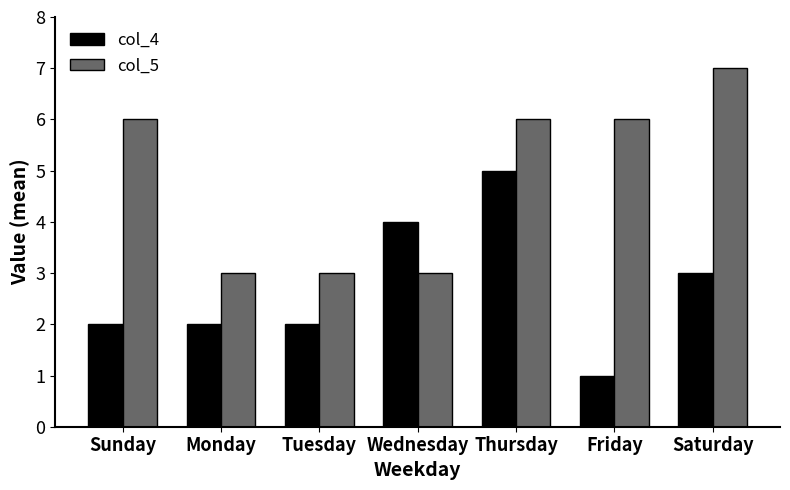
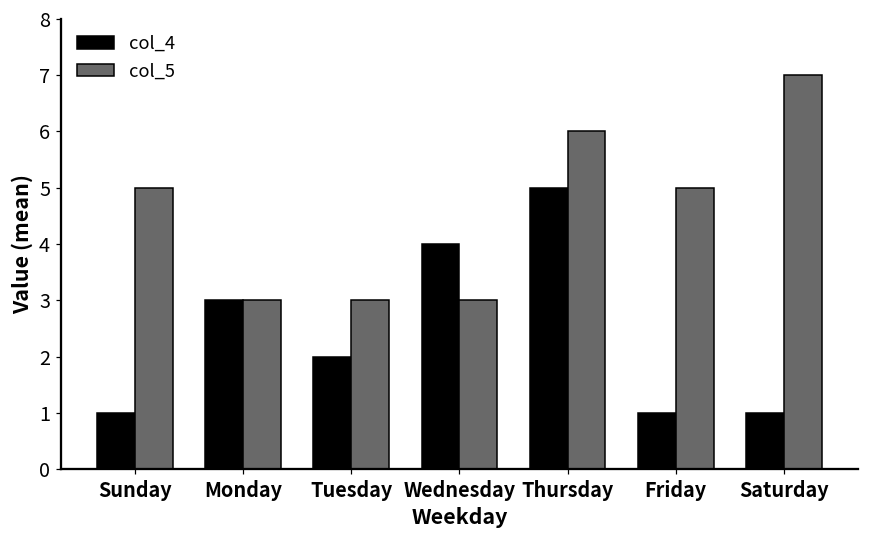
  {
    "col_4": {
-     "Sunday": 2,
-     "Monday": 2,
+     "Sunday": 1,
+     "Monday": 3,
      "Tuesday": 2,
      "Wednesday": 4,
      "Thursday": 5,
      "Friday": 1,
-     "Saturday": 3
+     "Saturday": 1
    },
    "col_5": {
-     "Sunday": 6,
+     "Sunday": 5,
      "Monday": 3,
      "Tuesday": 3,
      "Wednesday": 3,
      "Thursday": 6,
-     "Friday": 6,
+     "Friday": 5,
      "Saturday": 7
    }
  }
